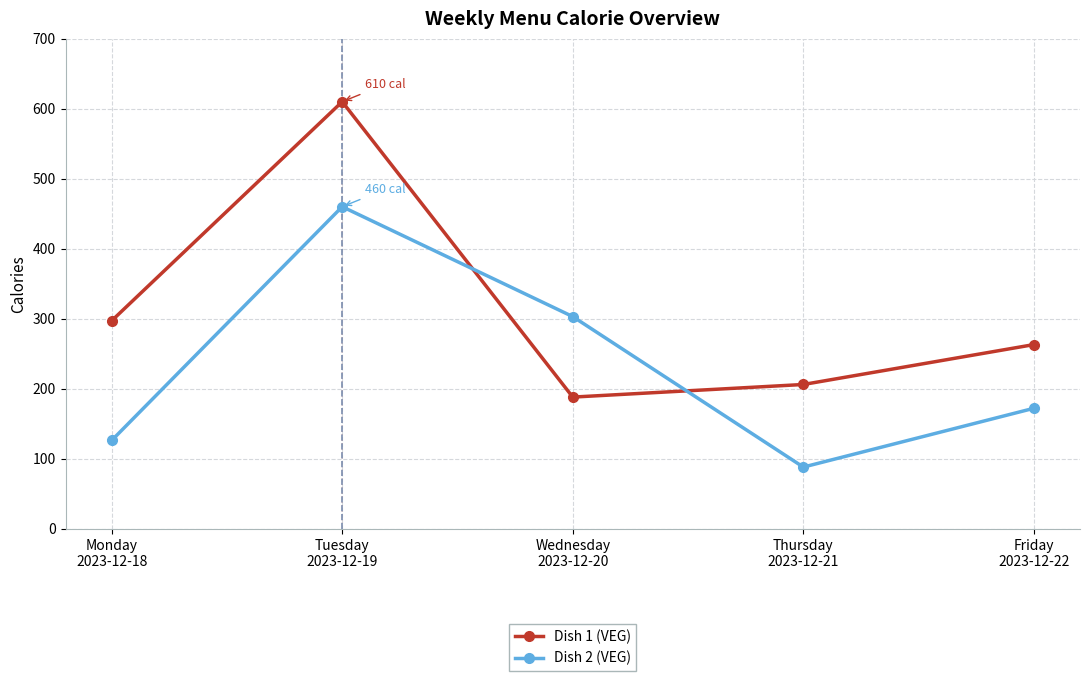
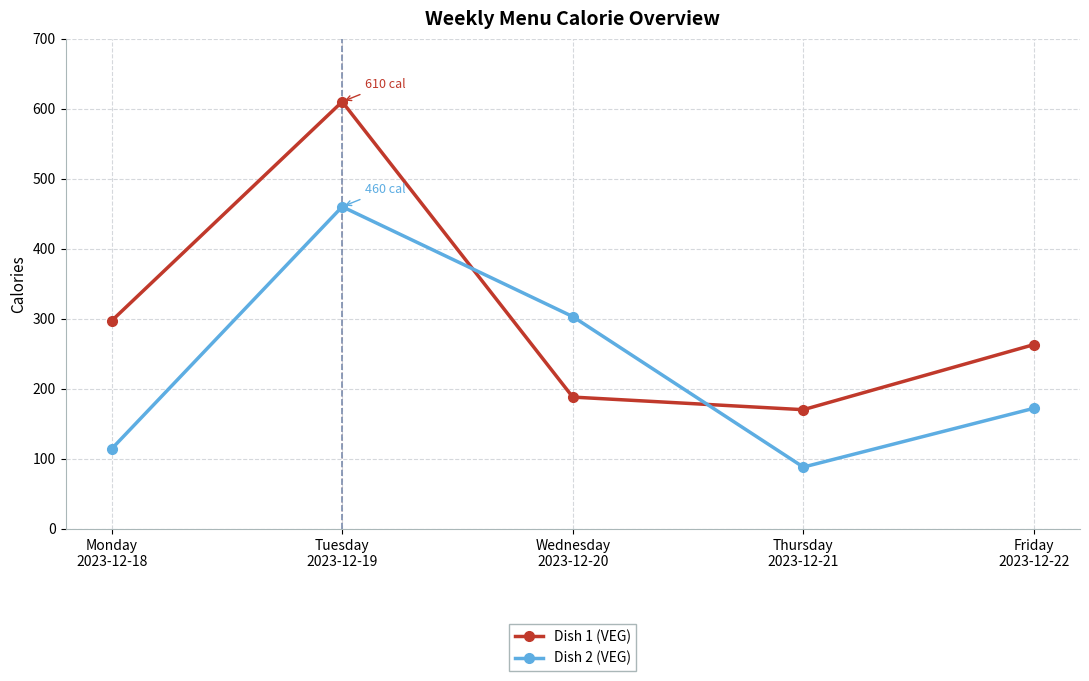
  {
    "Dish 1 (VEG)": {
      "Monday 2023-12-18": 300,
      "Wednesday 2023-12-20": 190,
-     "Thursday 2023-12-21": 210,
+     "Thursday 2023-12-21": 170,
      "Friday 2023-12-22": 260
    },
    "Dish 2 (VEG)": {
-     "Monday 2023-12-18": 130,
+     "Monday 2023-12-18": 110,
      "Wednesday 2023-12-20": 300,
      "Thursday 2023-12-21": 90,
      "Friday 2023-12-22": 170
    }
  }
